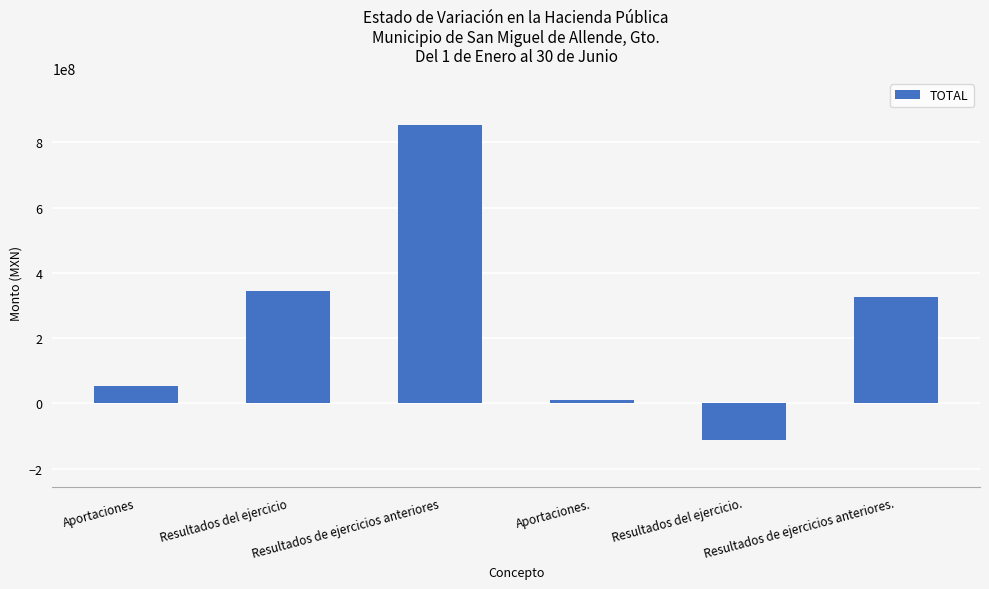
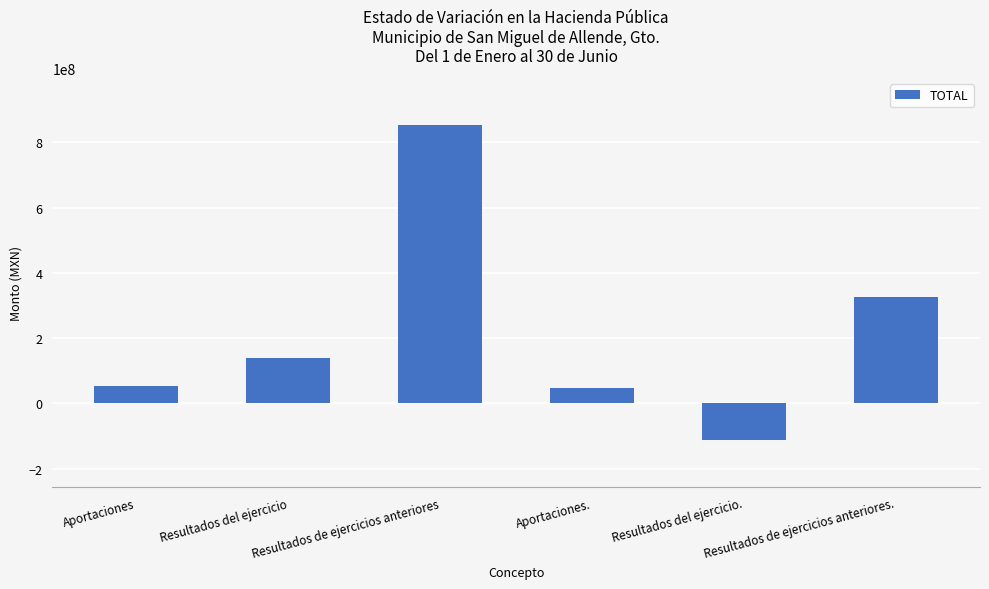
  {
    "Aportaciones": 50000000,
-   "Resultados del ejercicio": 340000000,
+   "Resultados del ejercicio": 140000000,
    "Resultados de ejercicios anteriores": 850000000,
-   "Aportaciones.": 10000000,
+   "Aportaciones.": 50000000,
    "Resultados del ejercicio.": -110000000,
    "Resultados de ejercicios anteriores.": 320000000
  }
